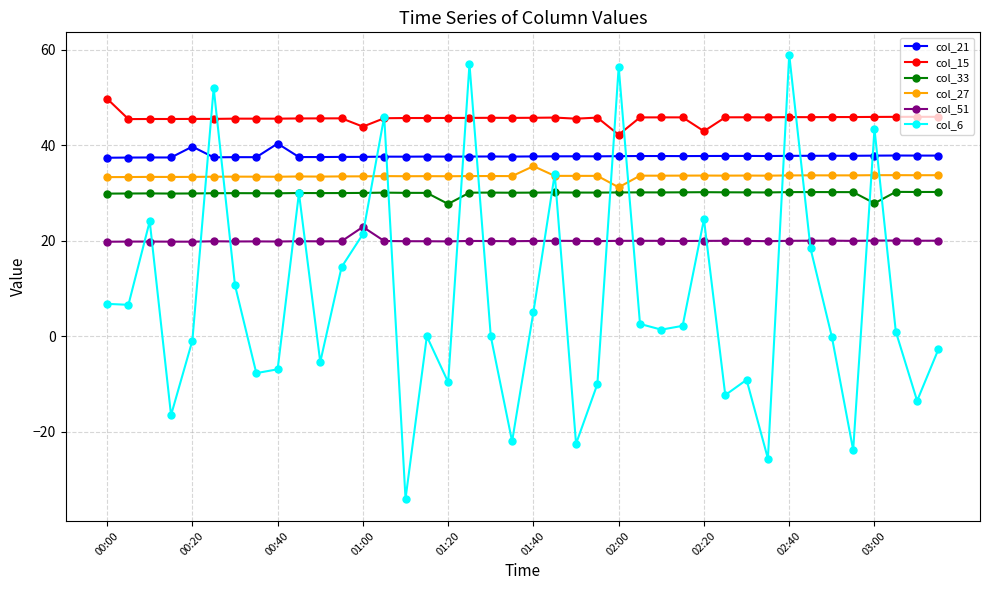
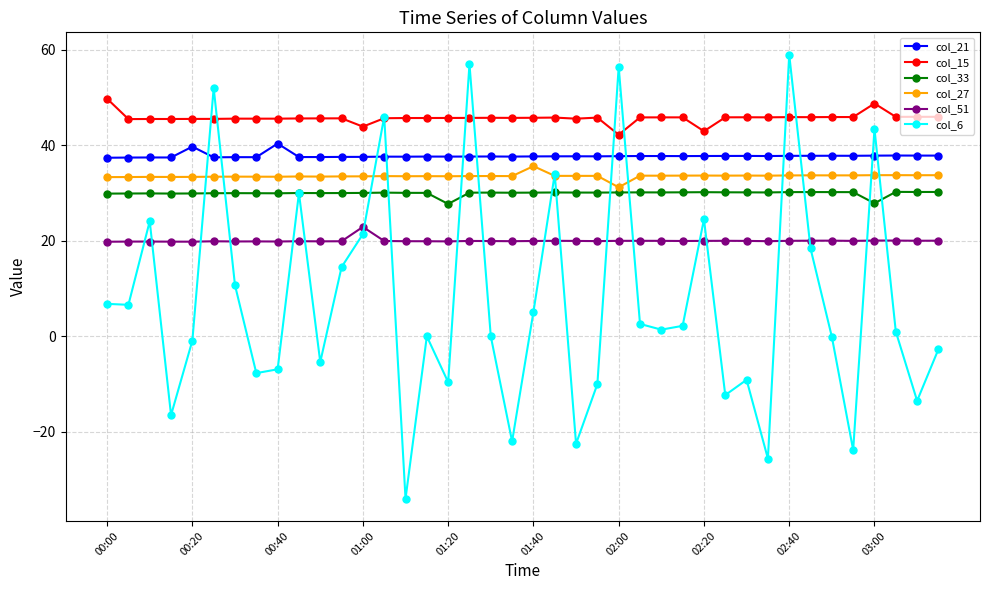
  {
    "col_21": {
      "00:00": 37,
      "00:20": 40,
      "00:40": 40,
      "01:00": 38,
      "01:20": 38,
      "01:40": 38,
      "02:00": 38,
      "02:20": 38,
      "02:40": 38,
      "03:00": 38
    },
    "col_15": {
      "00:00": 50,
      "00:20": 46,
      "00:40": 46,
      "01:00": 44,
      "01:20": 46,
      "01:40": 46,
      "02:00": 42,
      "02:20": 43,
      "02:40": 46,
-     "03:00": 46
+     "03:00": 49
    },
    "col_33": {
      "00:00": 30,
      "00:20": 30,
      "00:40": 30,
      "01:00": 30,
      "01:20": 28,
      "01:40": 30,
      "02:00": 30,
      "02:20": 30,
      "02:40": 30,
      "03:00": 28
    },
    "col_27": {
      "00:00": 33,
      "00:20": 33,
      "00:40": 33,
      "01:00": 33,
      "01:20": 34,
      "01:40": 36,
      "02:00": 31,
      "02:20": 34,
      "02:40": 34,
      "03:00": 34
    },
    "col_51": {
      "00:00": 20,
      "00:20": 20,
      "00:40": 20,
      "01:00": 23,
      "01:20": 20,
      "01:40": 20,
      "02:00": 20,
      "02:20": 20,
      "02:40": 20,
      "03:00": 20
    },
    "col_6": {
      "00:00": 7,
      "00:20": -1,
      "00:40": -7,
      "01:00": 21,
      "01:20": -10,
      "01:40": 5,
      "02:00": 56,
      "02:20": 25,
      "02:40": 59,
      "03:00": 43
    }
  }
